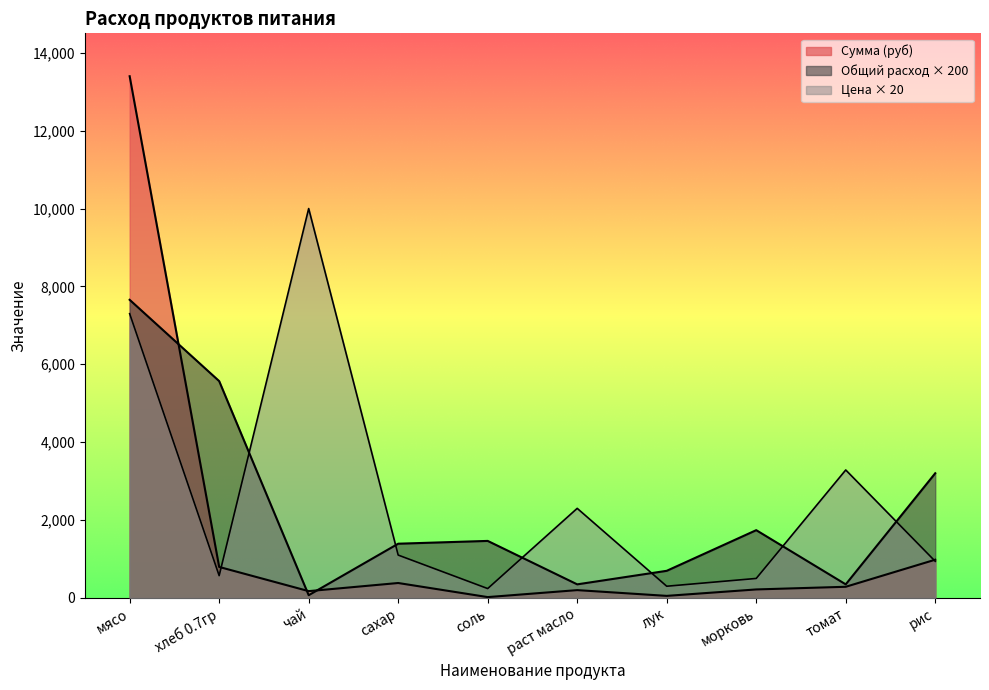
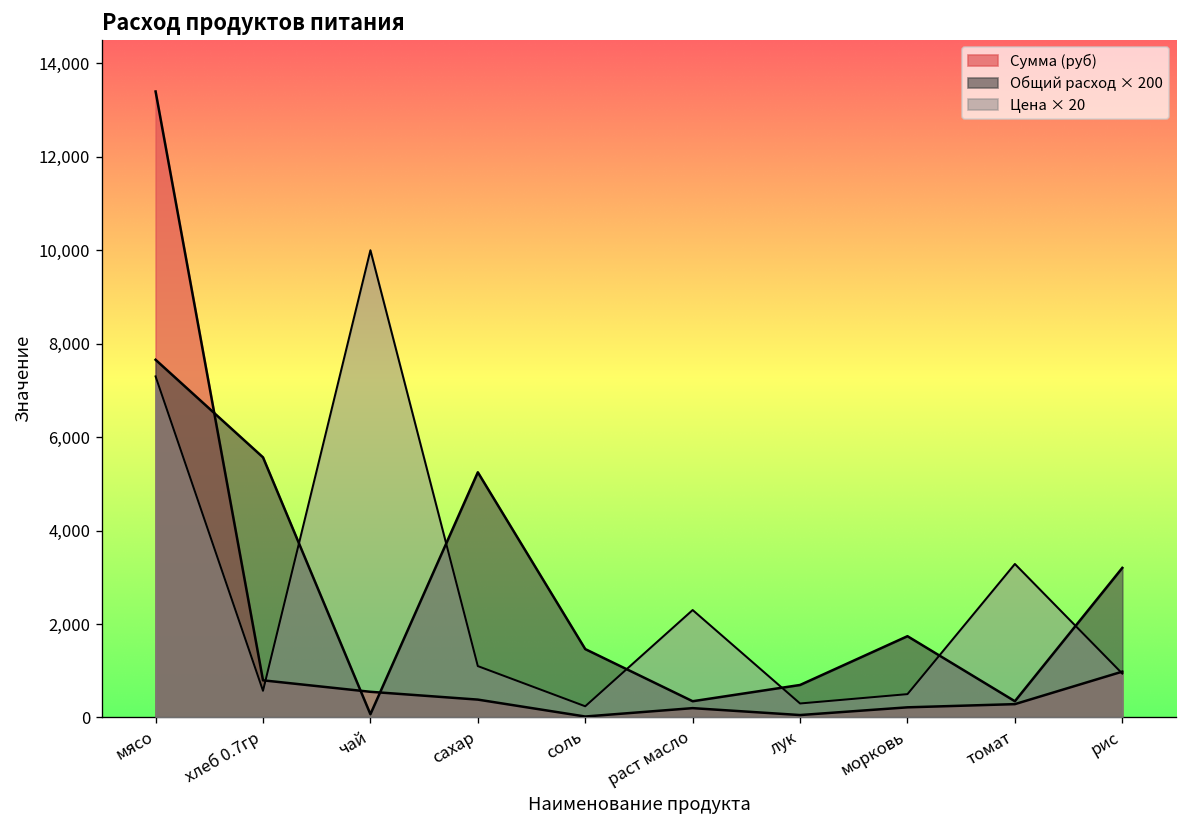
  {
    "Сумма (руб)": {
      "мясо": "13,400",
      "хлеб 0.7гр": "800",
-     "чай": "200",
+     "чай": "500",
      "сахар": "400",
      "соль": "0",
      "раст масло": "200",
      "лук": "100",
      "морковь": "200"
    },
    "Общий расход × 200": {
      "мясо": "7,700",
      "хлеб 0.7гр": "5,600",
      "чай": "100",
-     "сахар": "1,400",
+     "сахар": "5,200",
      "соль": "1,500",
      "раст масло": "300",
      "лук": "700",
      "морковь": "1,700",
      "рис": "3,200"
    },
    "Цена × 20": {
      "мясо": "7,300",
      "хлеб 0.7гр": "600",
      "чай": "10,000",
      "сахар": "1,100",
      "соль": "200",
      "раст масло": "2,300",
      "лук": "300",
      "морковь": "500",
      "томат": "3,300"
    }
  }
